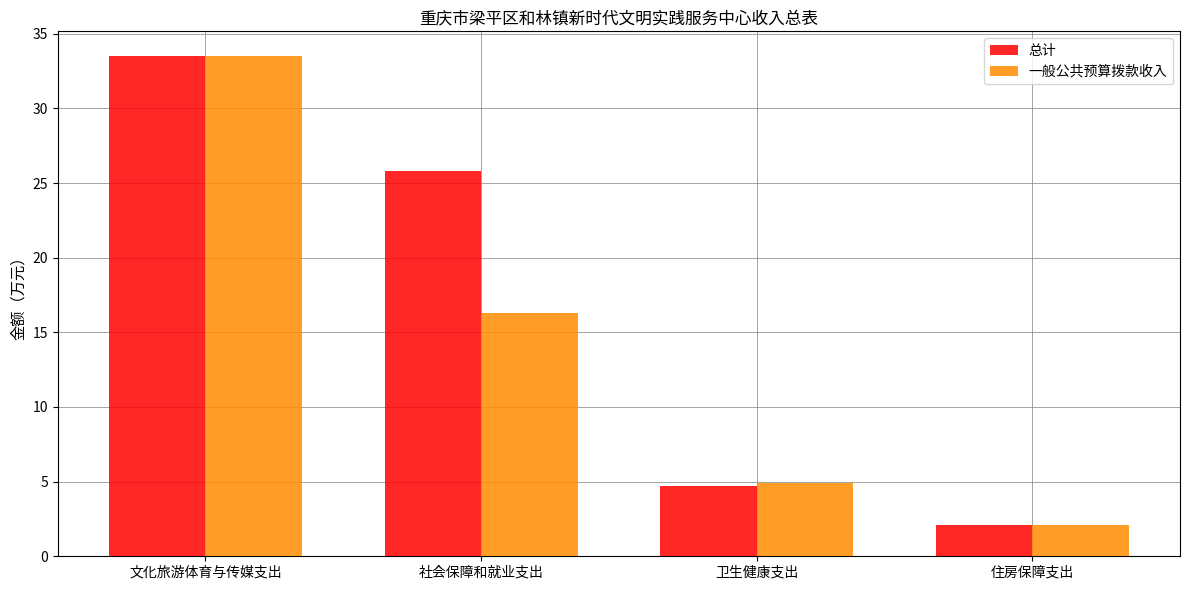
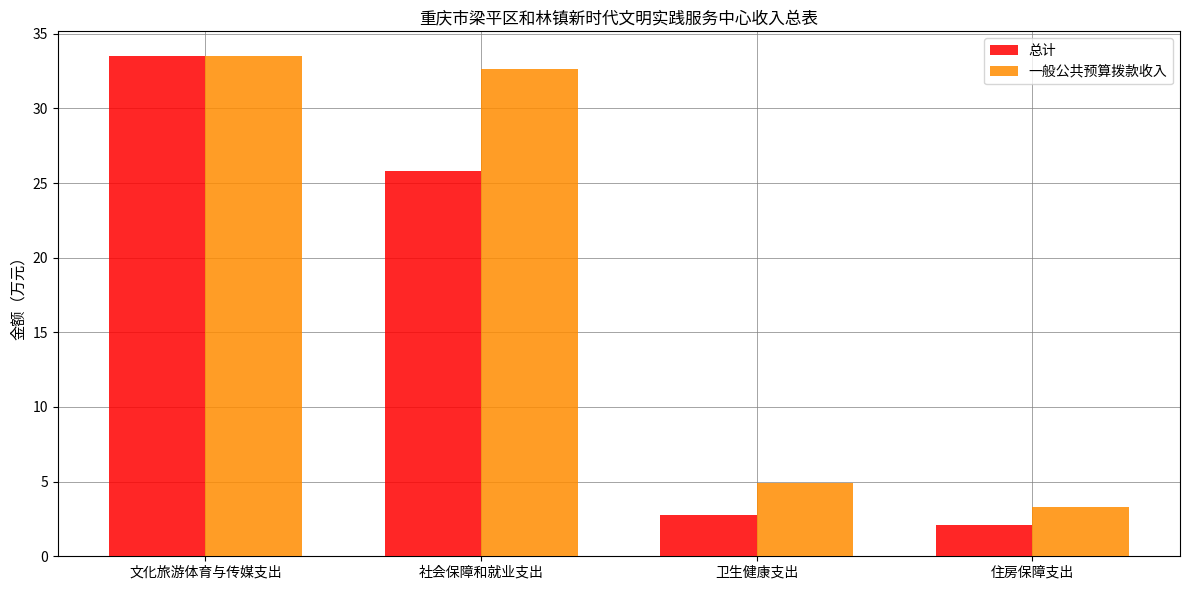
  {
    "总计": {
      "文化旅游体育与传媒支出": 33.5,
      "社会保障和就业支出": 25.8,
-     "卫生健康支出": 4.7,
+     "卫生健康支出": 2.7,
      "住房保障支出": 2.1
    },
    "一般公共预算拨款收入": {
      "文化旅游体育与传媒支出": 33.5,
-     "社会保障和就业支出": 16.3,
+     "社会保障和就业支出": 32.7,
      "卫生健康支出": 4.9,
-     "住房保障支出": 2.1
+     "住房保障支出": 3.3
    }
  }
